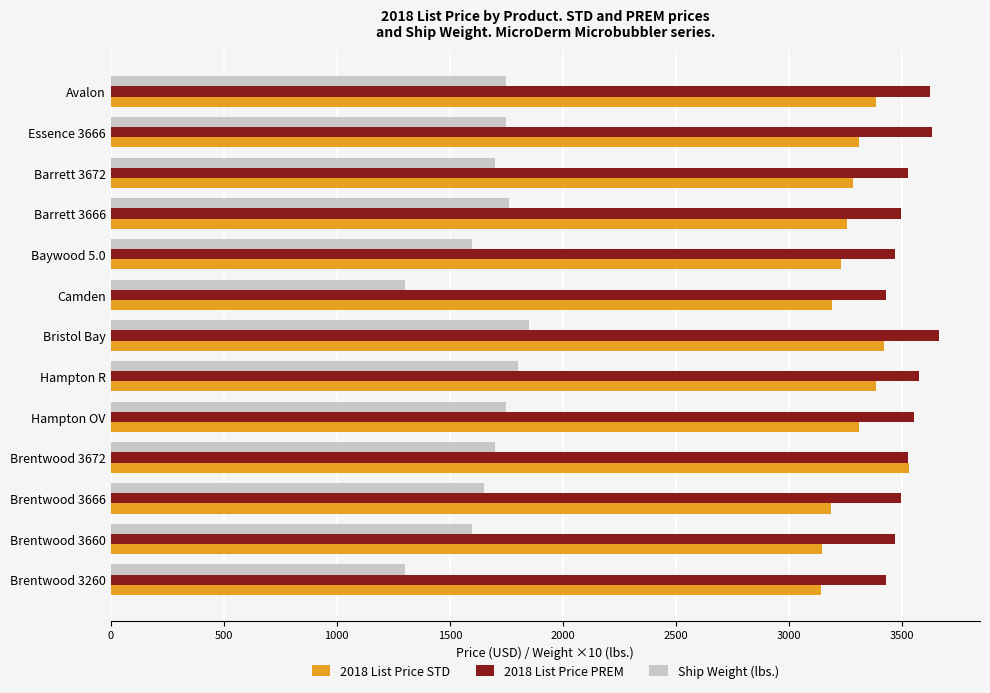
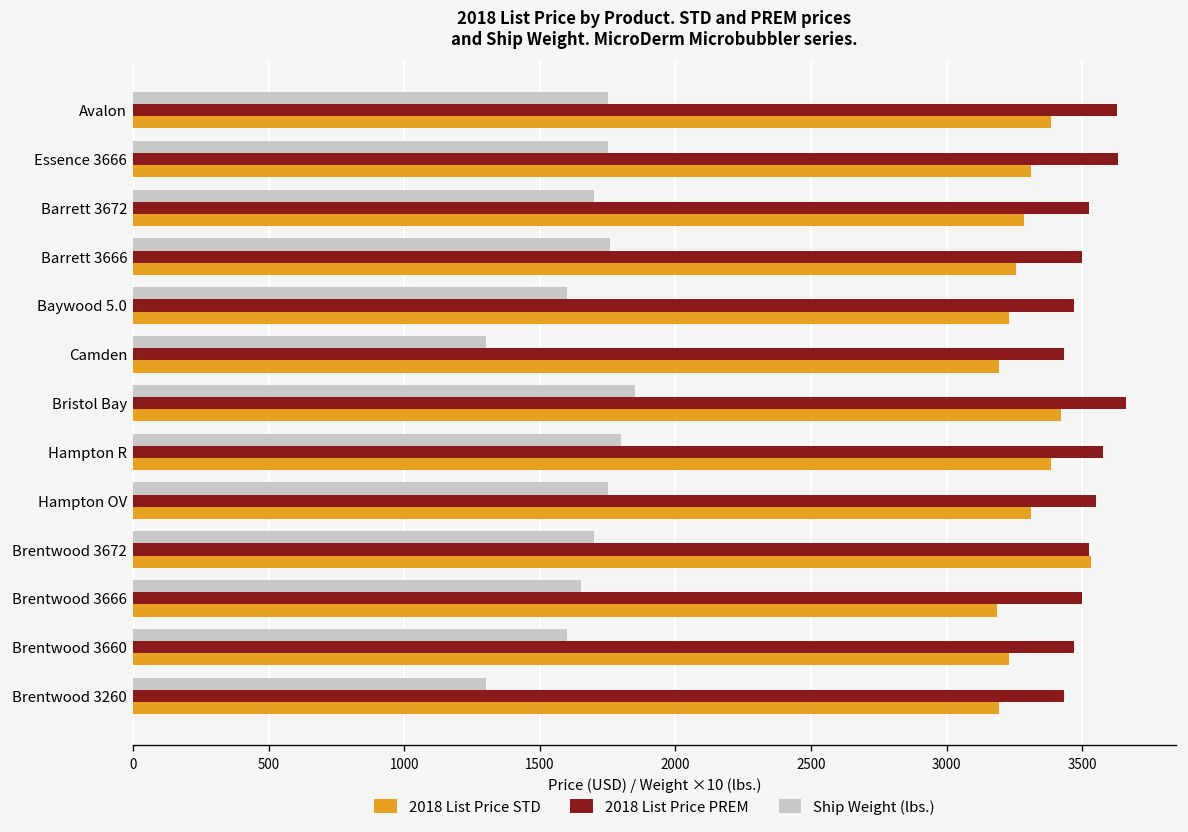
  {
    "2018 List Price STD": {
      "Avalon": 3390,
      "Essence 3666": 3310,
      "Barrett 3672": 3290,
      "Barrett 3666": 3260,
      "Baywood 5.0": 3230,
      "Camden": 3190,
      "Bristol Bay": 3420,
      "Hampton R": 3390,
      "Hampton OV": 3310,
      "Brentwood 3672": 3530,
      "Brentwood 3666": 3190,
-     "Brentwood 3660": 3150,
-     "Brentwood 3260": 3140
+     "Brentwood 3660": 3230,
+     "Brentwood 3260": 3190
    },
    "2018 List Price PREM": {
      "Avalon": 3630,
      "Essence 3666": 3630,
      "Barrett 3672": 3530,
      "Barrett 3666": 3500,
      "Baywood 5.0": 3470,
      "Camden": 3430,
      "Bristol Bay": 3660,
      "Hampton R": 3580,
      "Hampton OV": 3550,
      "Brentwood 3672": 3530,
      "Brentwood 3666": 3500,
      "Brentwood 3660": 3470,
      "Brentwood 3260": 3430
    },
    "Ship Weight (lbs.)": {
      "Avalon": 1750,
      "Essence 3666": 1750,
      "Barrett 3672": 1700,
      "Barrett 3666": 1760,
      "Baywood 5.0": 1600,
      "Camden": 1300,
      "Bristol Bay": 1850,
      "Hampton R": 1800,
      "Hampton OV": 1750,
      "Brentwood 3672": 1700,
      "Brentwood 3666": 1650,
      "Brentwood 3660": 1600,
      "Brentwood 3260": 1300
    }
  }
